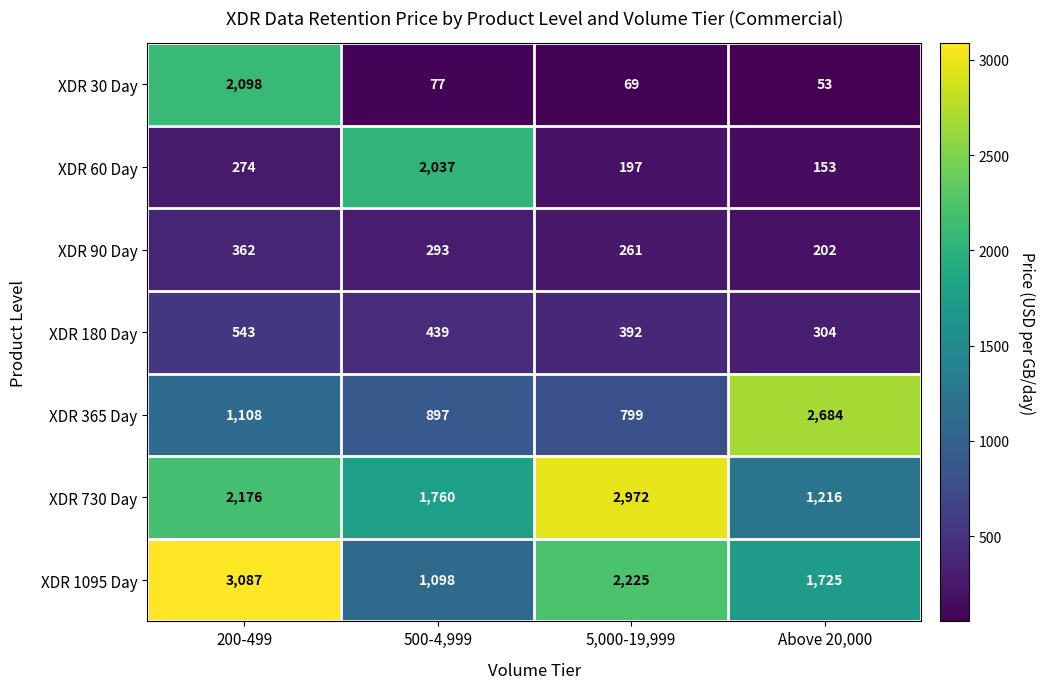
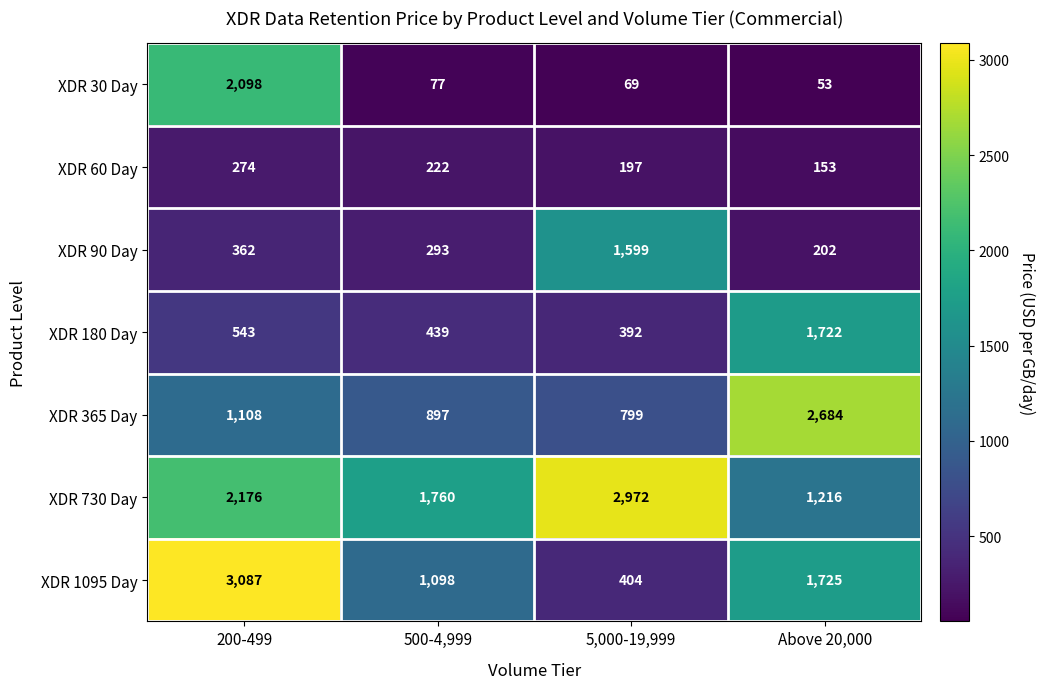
  {
    "XDR 30 Day": {
      "200-499": "2,098",
      "500-4,999": "77",
      "5,000-19,999": "69",
      "Above 20,000": "53"
    },
    "XDR 60 Day": {
      "200-499": "274",
-     "500-4,999": "2,037",
+     "500-4,999": "222",
      "5,000-19,999": "197",
      "Above 20,000": "153"
    },
    "XDR 90 Day": {
      "200-499": "362",
      "500-4,999": "293",
-     "5,000-19,999": "261",
+     "5,000-19,999": "1,599",
      "Above 20,000": "202"
    },
    "XDR 180 Day": {
      "200-499": "543",
      "500-4,999": "439",
      "5,000-19,999": "392",
-     "Above 20,000": "304"
+     "Above 20,000": "1,722"
    },
    "XDR 365 Day": {
      "200-499": "1,108",
      "500-4,999": "897",
      "5,000-19,999": "799",
      "Above 20,000": "2,684"
    },
    "XDR 730 Day": {
      "200-499": "2,176",
      "500-4,999": "1,760",
      "5,000-19,999": "2,972",
      "Above 20,000": "1,216"
    },
    "XDR 1095 Day": {
      "200-499": "3,087",
      "500-4,999": "1,098",
-     "5,000-19,999": "2,225",
+     "5,000-19,999": "404",
      "Above 20,000": "1,725"
    }
  }
